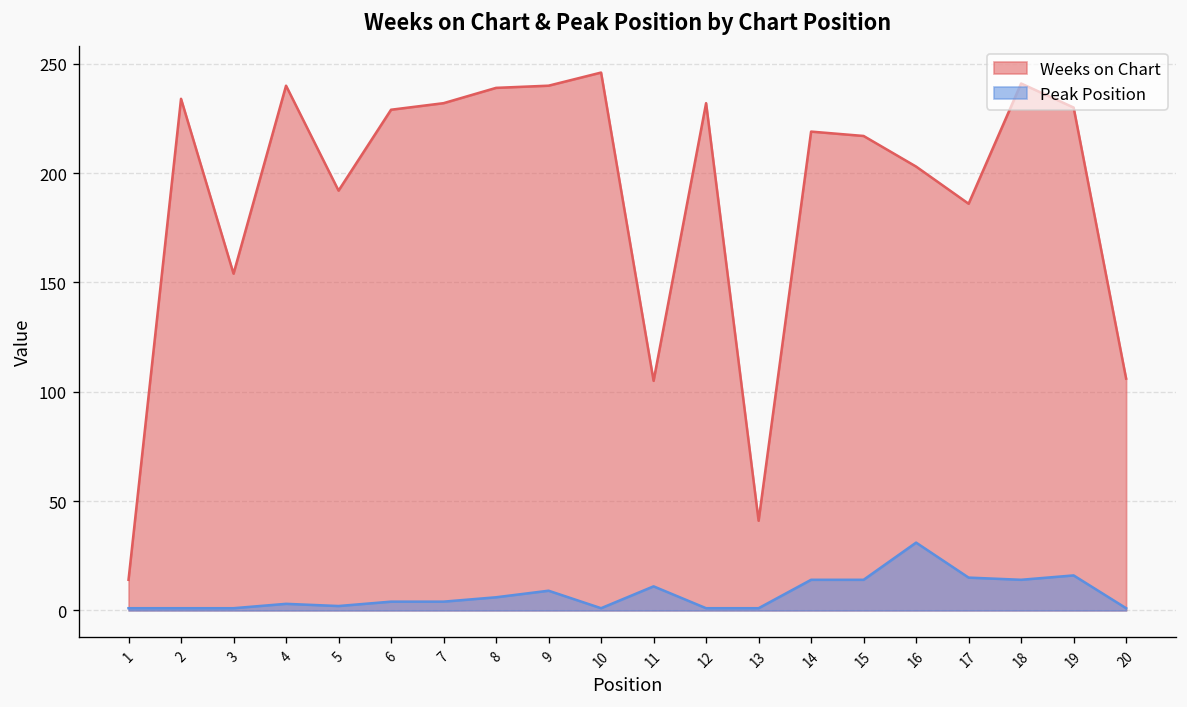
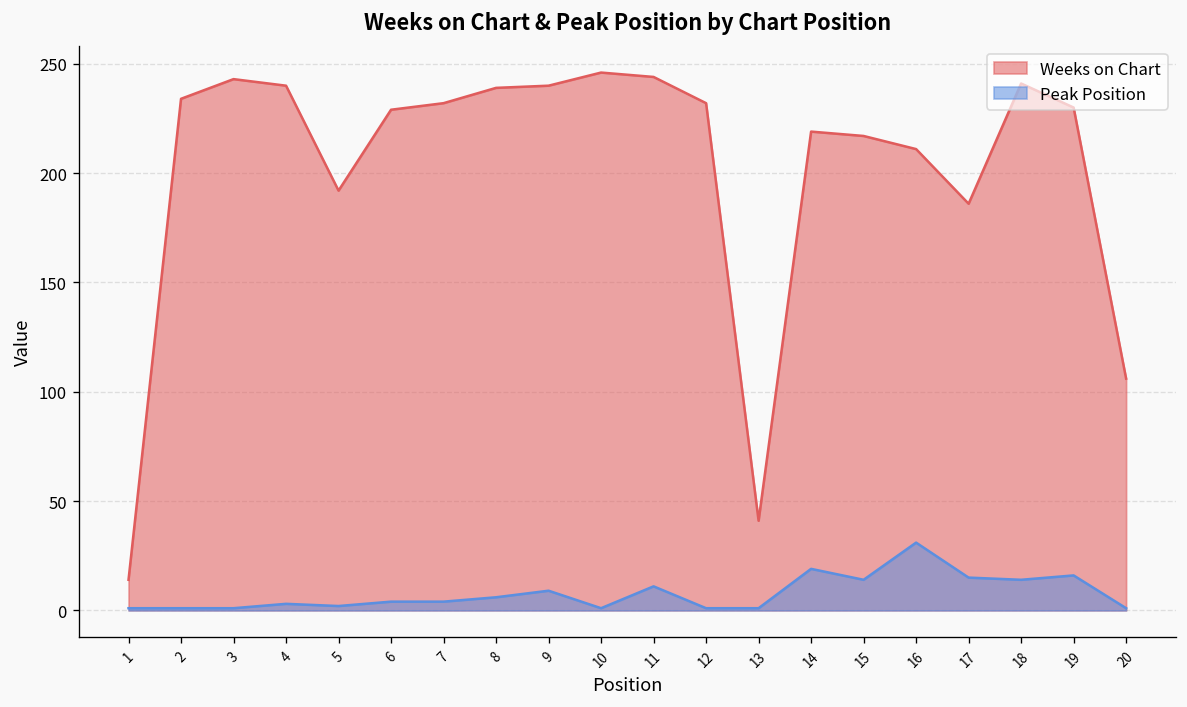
  {
    "Weeks on Chart": {
      "1": 14,
      "2": 234,
-     "3": 154,
+     "3": 243,
      "4": 240,
      "5": 192,
      "6": 229,
      "7": 232,
      "8": 239,
      "9": 240,
      "10": 246,
-     "11": 105,
+     "11": 244,
      "12": 232,
      "13": 41,
      "14": 219,
      "15": 217,
-     "16": 203,
+     "16": 211,
      "17": 186,
      "20": 106
    },
    "Peak Position": {
      "1": 1,
      "2": 1,
      "3": 1,
      "4": 3,
      "5": 2,
      "6": 4,
      "7": 4,
      "8": 6,
      "9": 9,
      "10": 1,
      "11": 11,
      "12": 1,
      "13": 1,
-     "14": 14,
+     "14": 19,
      "15": 14,
      "16": 31,
      "17": 15,
      "18": 14,
      "19": 16,
      "20": 1
    }
  }
